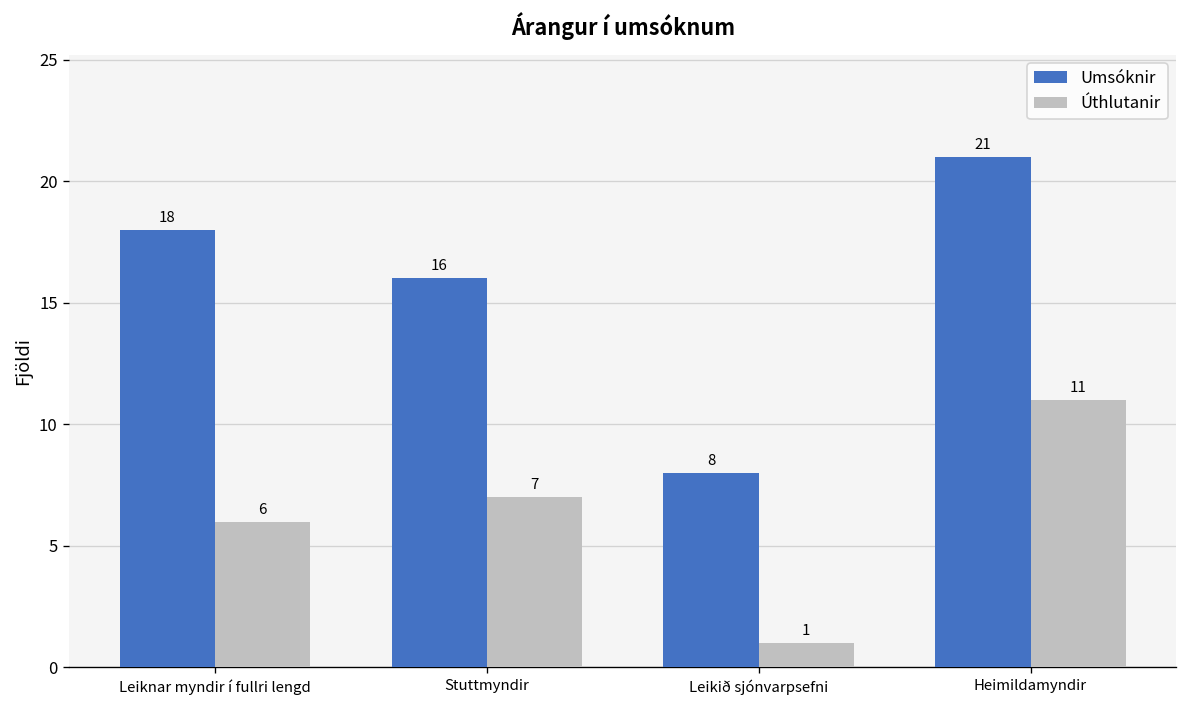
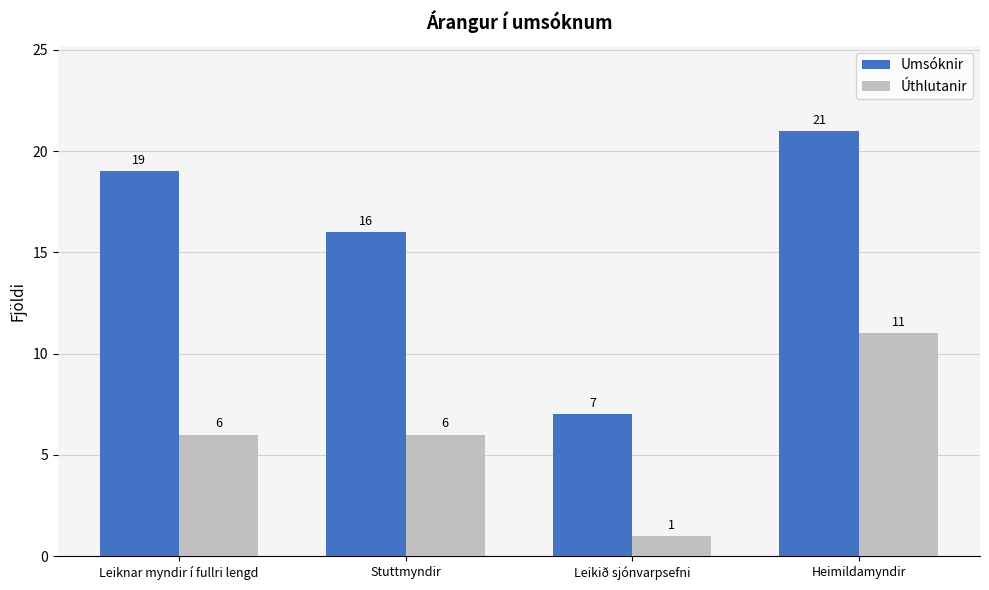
  {
    "Umsóknir": {
-     "Leiknar myndir í fullri lengd": 18,
+     "Leiknar myndir í fullri lengd": 19,
      "Stuttmyndir": 16,
-     "Leikið sjónvarpsefni": 8,
+     "Leikið sjónvarpsefni": 7,
      "Heimildamyndir": 21
    },
    "Úthlutanir": {
      "Leiknar myndir í fullri lengd": 6,
-     "Stuttmyndir": 7,
+     "Stuttmyndir": 6,
      "Leikið sjónvarpsefni": 1,
      "Heimildamyndir": 11
    }
  }
